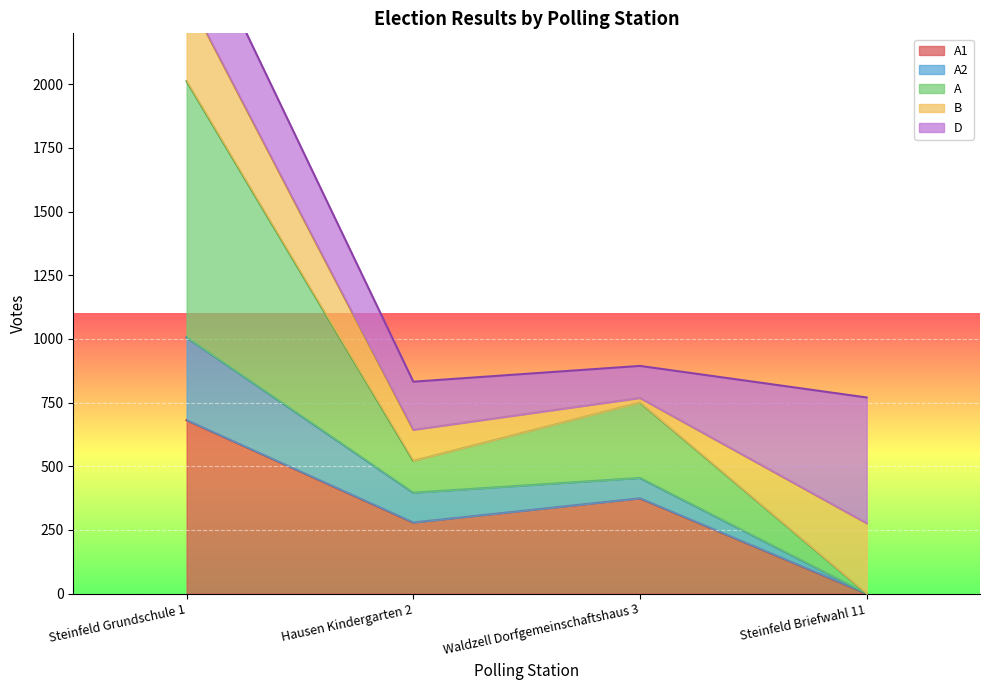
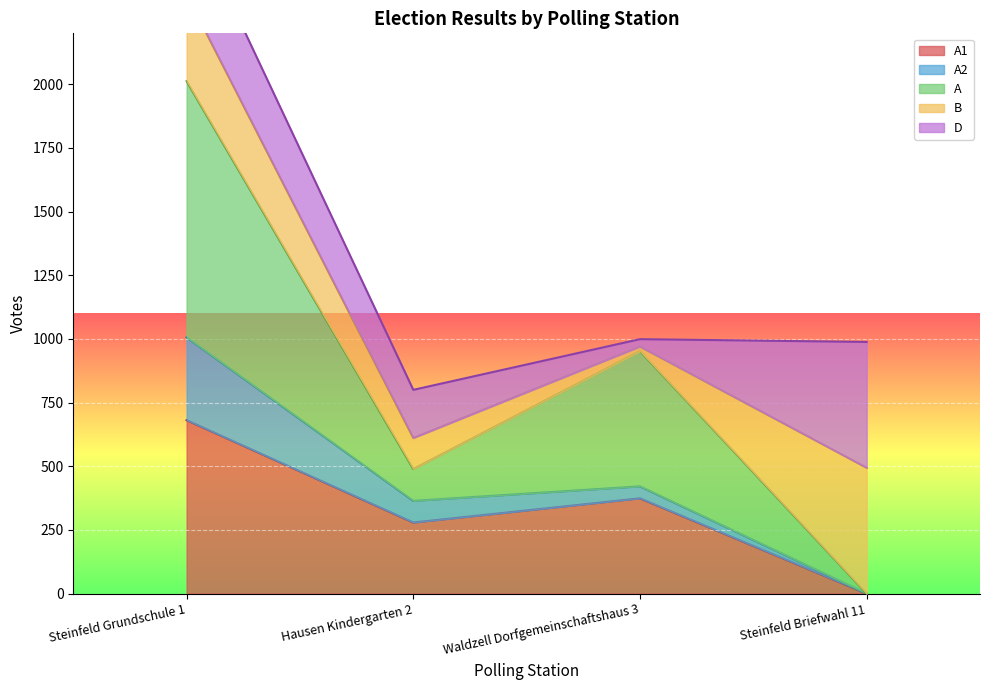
  {
    "A1": {
      "Steinfeld Grundschule 1": 680,
      "Hausen Kindergarten 2": 280,
      "Waldzell Dorfgemeinschaftshaus 3": 370
    },
    "A2": {
      "Steinfeld Grundschule 1": 330,
-     "Hausen Kindergarten 2": 120,
-     "Waldzell Dorfgemeinschaftshaus 3": 80
+     "Hausen Kindergarten 2": 90,
+     "Waldzell Dorfgemeinschaftshaus 3": 50
    },
    "A": {
      "Steinfeld Grundschule 1": 1010,
      "Hausen Kindergarten 2": 130,
-     "Waldzell Dorfgemeinschaftshaus 3": 300
+     "Waldzell Dorfgemeinschaftshaus 3": 530
    },
    "B": {
      "Hausen Kindergarten 2": 120,
      "Waldzell Dorfgemeinschaftshaus 3": 20,
-     "Steinfeld Briefwahl 11": 280
+     "Steinfeld Briefwahl 11": 490
    },
    "D": {
      "Hausen Kindergarten 2": 190,
-     "Waldzell Dorfgemeinschaftshaus 3": 130,
+     "Waldzell Dorfgemeinschaftshaus 3": 30,
      "Steinfeld Briefwahl 11": 490
    }
  }
